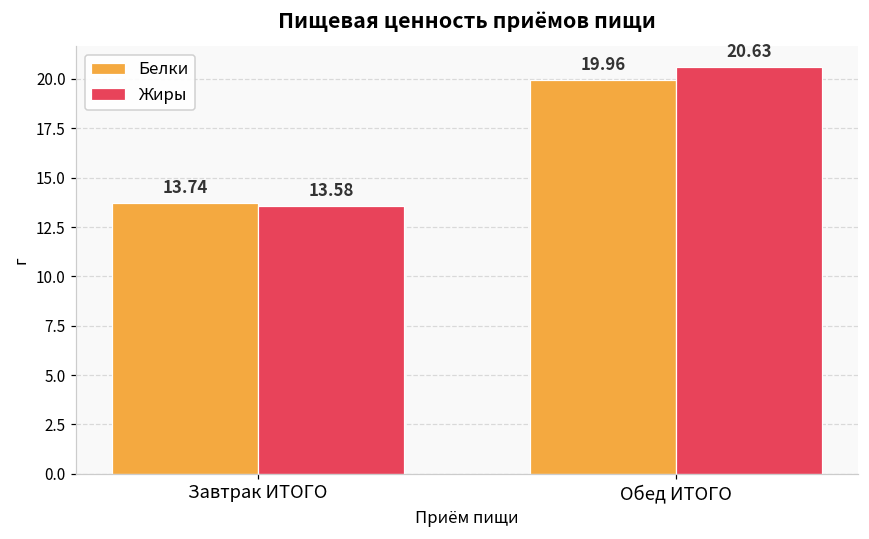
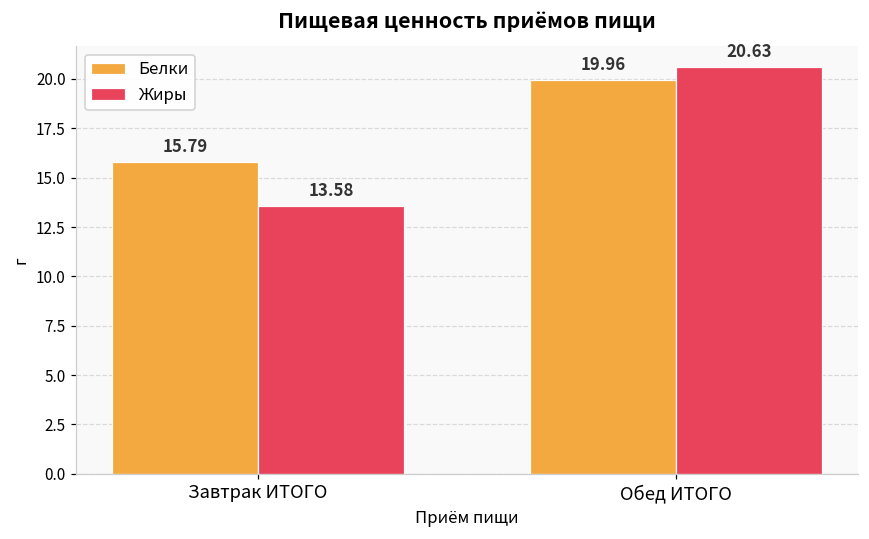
  {
    "Белки": {
-     "Завтрак ИТОГО": 13.74,
+     "Завтрак ИТОГО": 15.79,
      "Обед ИТОГО": 19.96
    },
    "Жиры": {
      "Завтрак ИТОГО": 13.58,
      "Обед ИТОГО": 20.63
    }
  }
